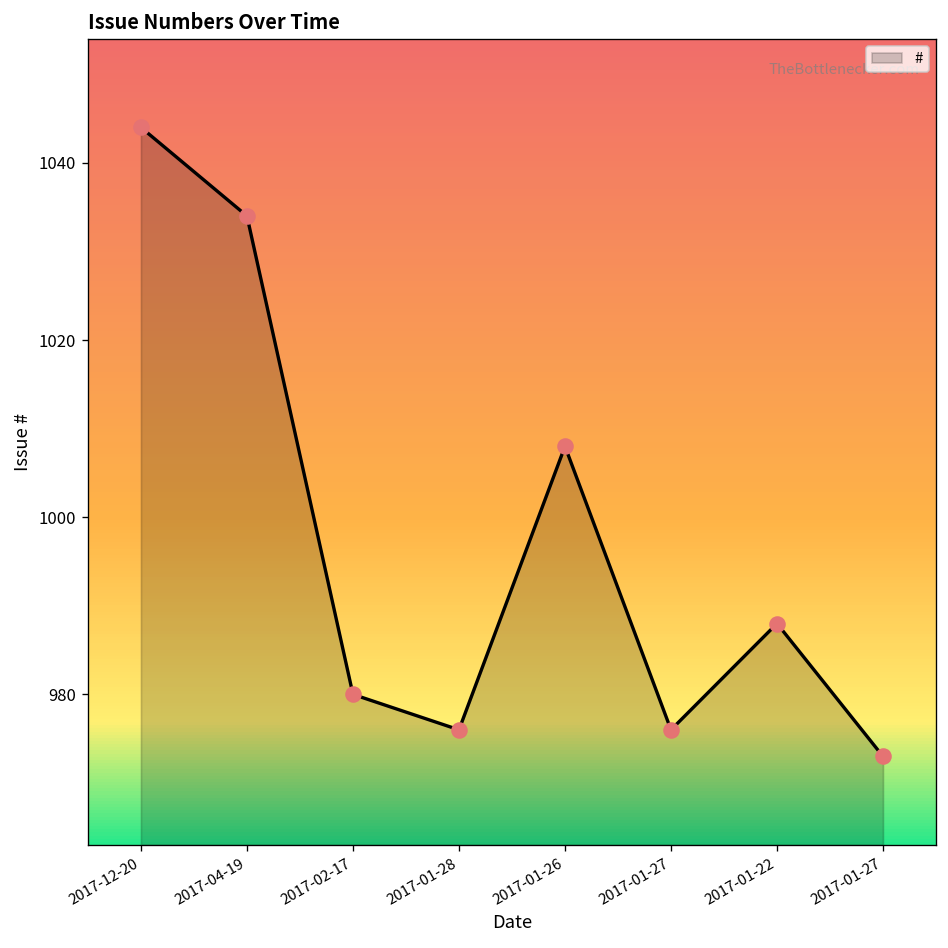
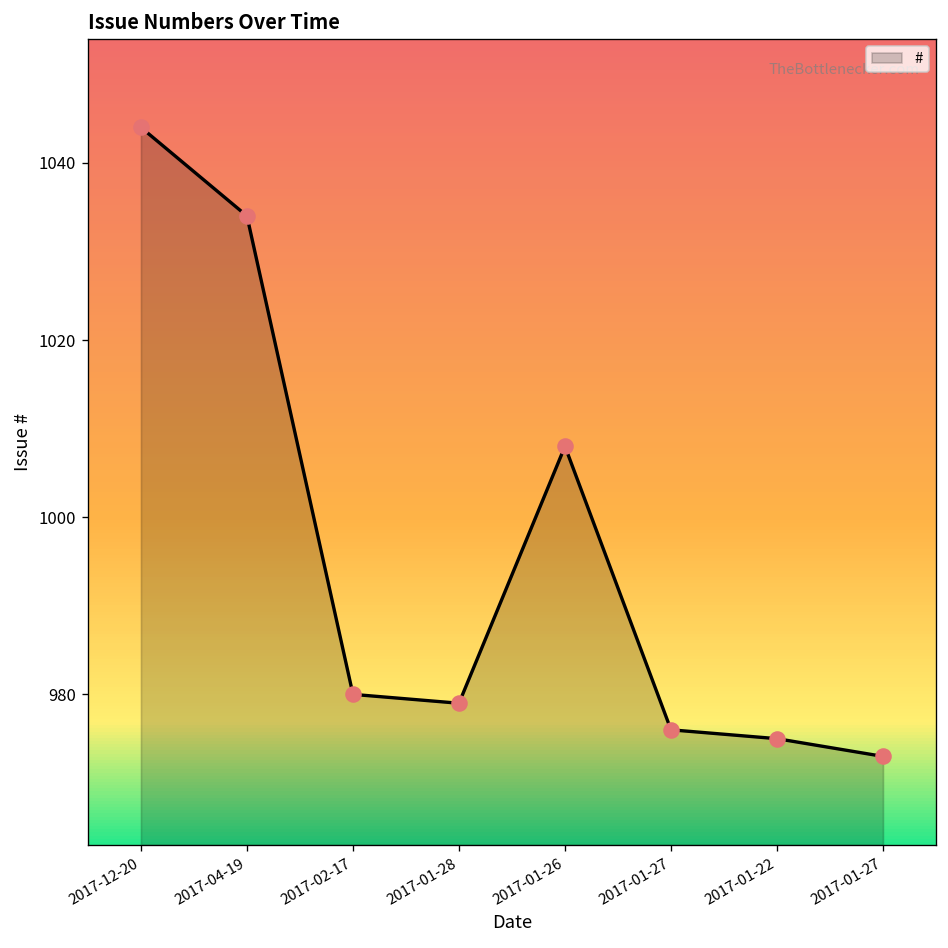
  {
    "2017-12-20": 1044,
    "2017-04-19": 1034,
    "2017-02-17": 980,
-   "2017-01-28": 976,
+   "2017-01-28": 979,
    "2017-01-26": 1008,
-   "2017-01-22": 988
+   "2017-01-22": 975
  }
